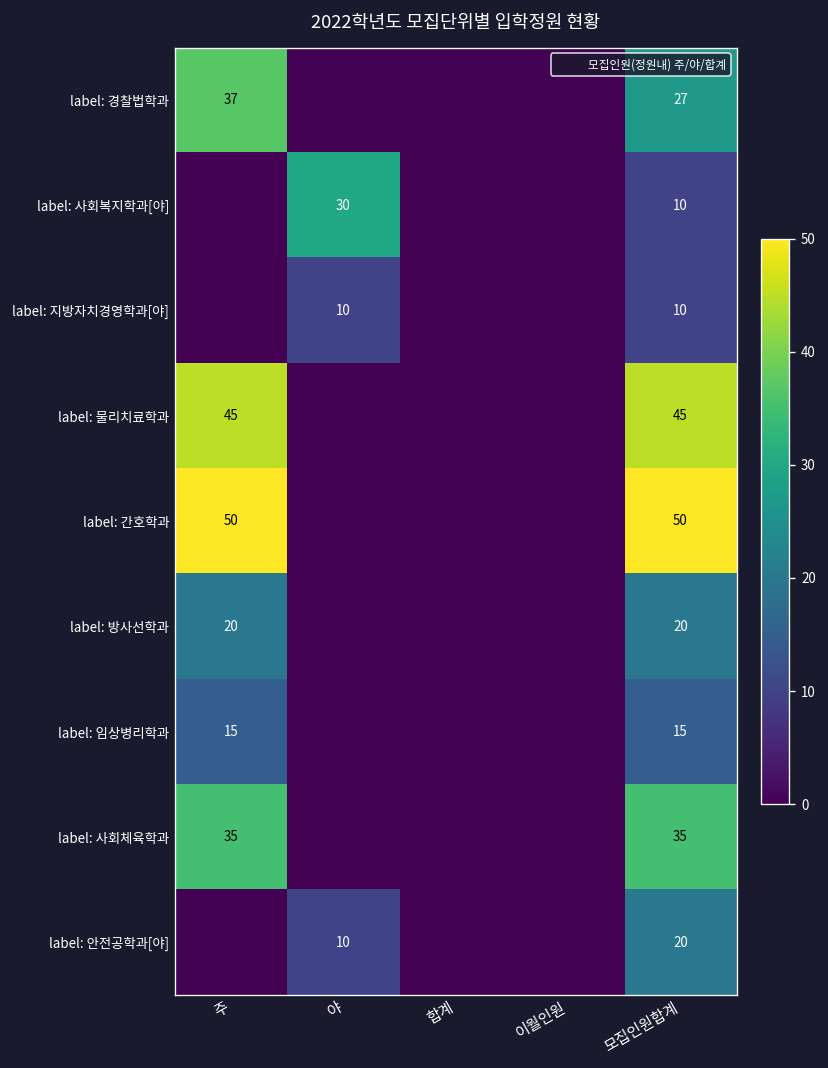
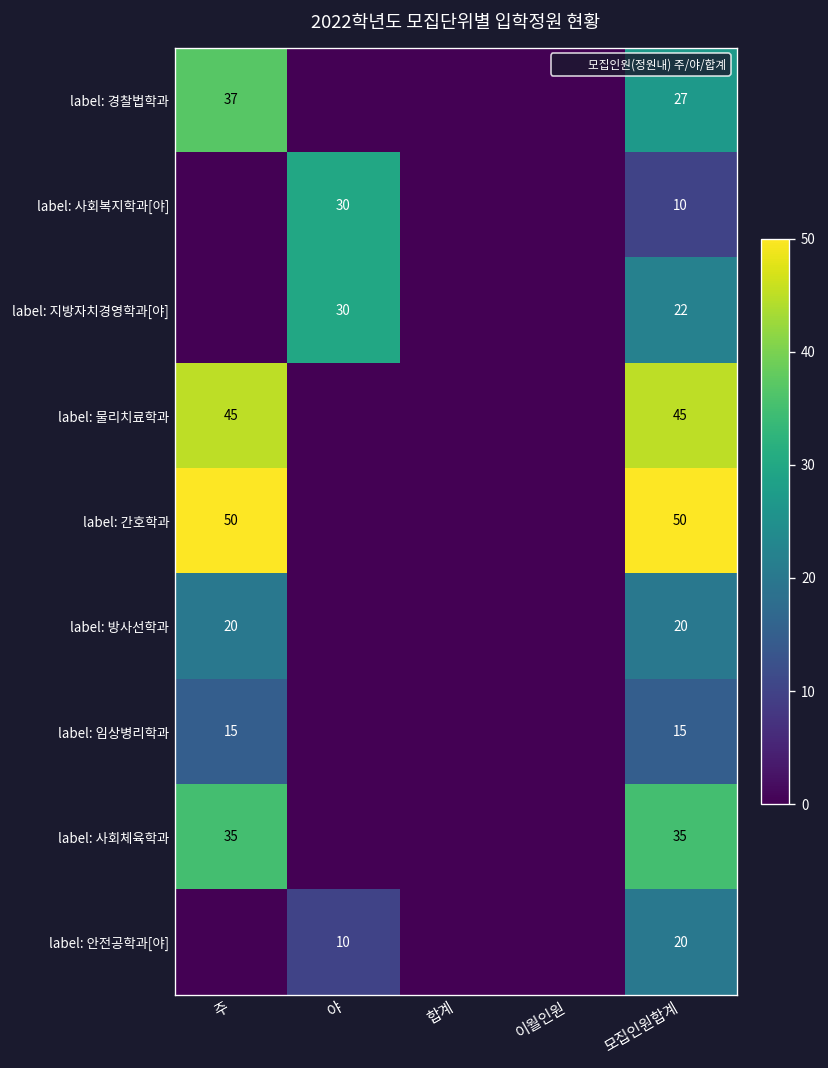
  {
    "label: 경찰법학과": {
      "주": 37,
      "모집인원합계": 27
    },
    "label: 사회복지학과[야]": {
      "야": 30,
      "모집인원합계": 10
    },
    "label: 지방자치경영학과[야]": {
-     "야": 10,
-     "모집인원합계": 10
+     "야": 30,
+     "모집인원합계": 22
    },
    "label: 물리치료학과": {
      "주": 45,
      "모집인원합계": 45
    },
    "label: 간호학과": {
      "주": 50,
      "모집인원합계": 50
    },
    "label: 방사선학과": {
      "주": 20,
      "모집인원합계": 20
    },
    "label: 임상병리학과": {
      "주": 15,
      "모집인원합계": 15
    },
    "label: 사회체육학과": {
      "주": 35,
      "모집인원합계": 35
    },
    "label: 안전공학과[야]": {
      "야": 10,
      "모집인원합계": 20
    }
  }
